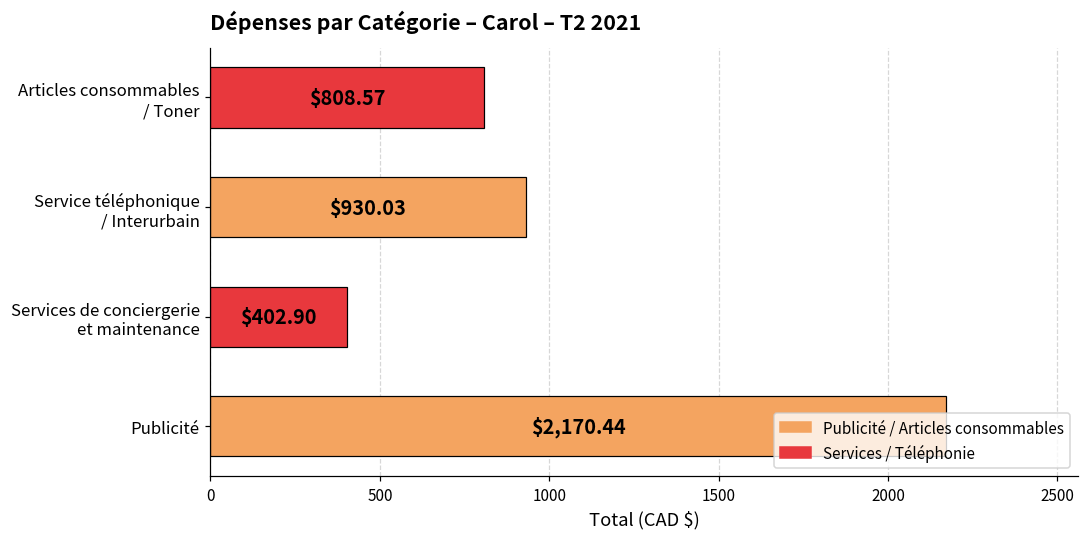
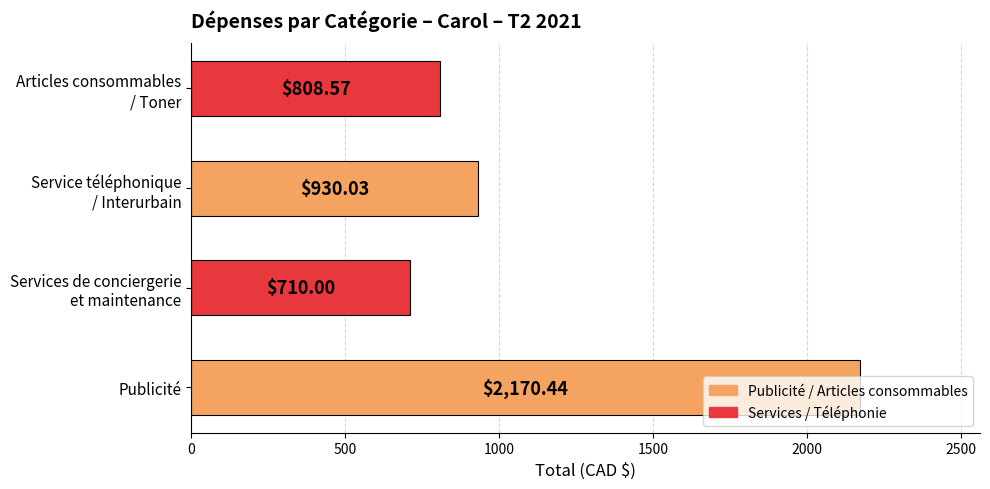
  {
    "Articles consommables / Toner": "$808.57",
    "Service téléphonique / Interurbain": "$930.03",
-   "Services de conciergerie et maintenance": "$402.90"
+   "Services de conciergerie et maintenance": "$710.00"
  }
